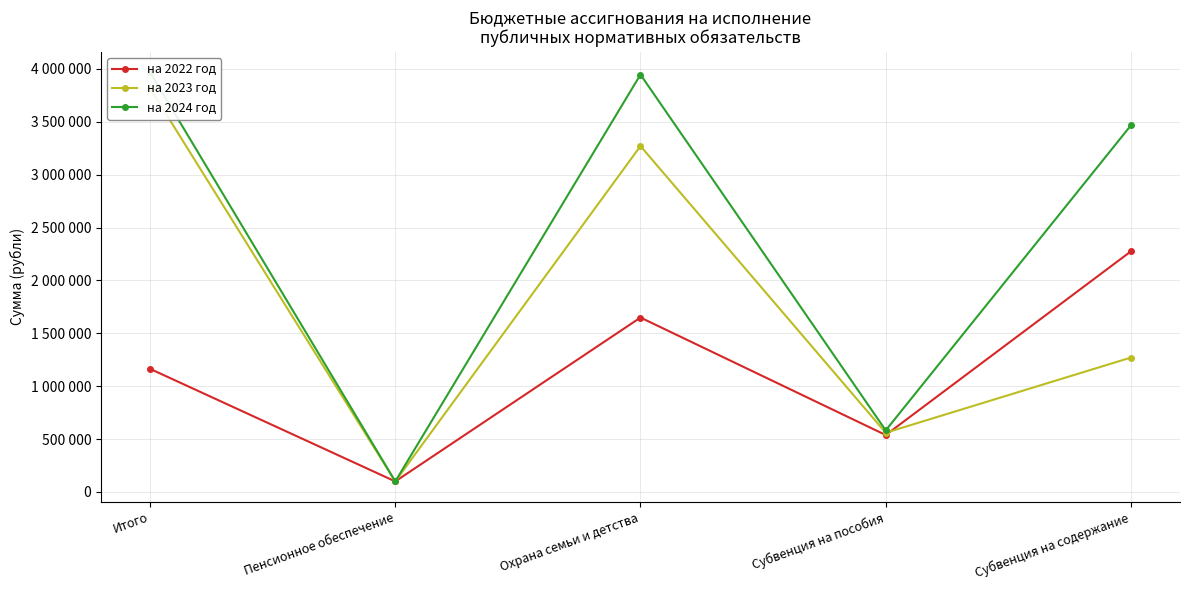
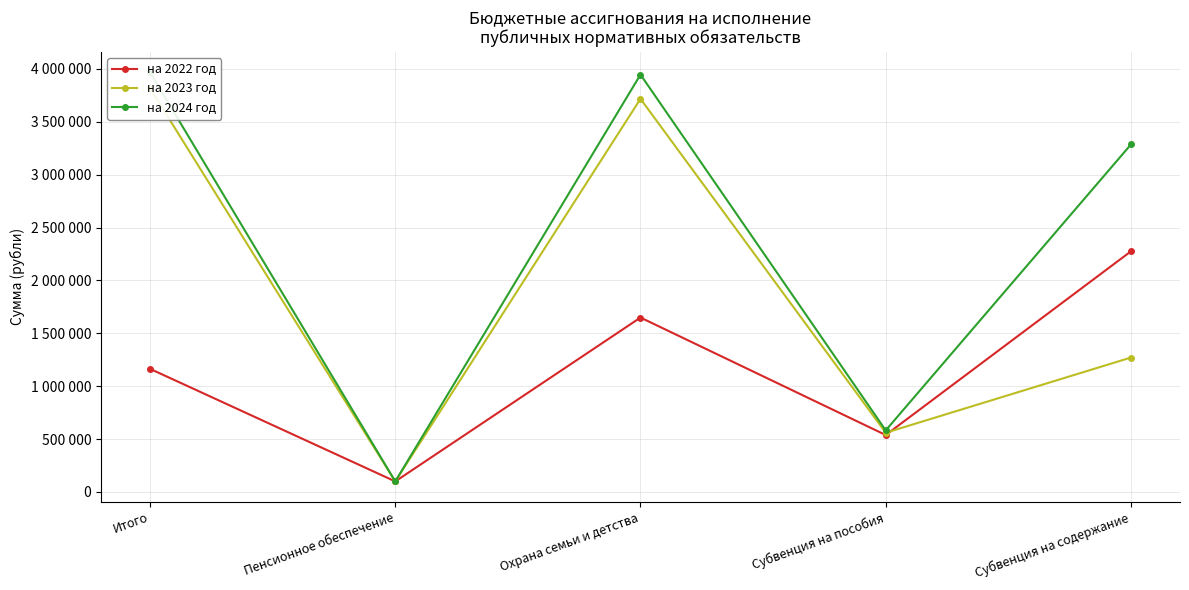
  {
    "на 2022 год": {
      "Итого": 1160000,
      "Охрана семьи и детства": 1650000,
      "Субвенция на содержание": 2280000
    },
    "на 2023 год": {
-     "Охрана семьи и детства": 3270000,
+     "Охрана семьи и детства": 3720000,
      "Субвенция на содержание": 1270000
    },
    "на 2024 год": {
      "Охрана семьи и детства": 3950000,
-     "Субвенция на содержание": 3470000
+     "Субвенция на содержание": 3290000
    }
  }
